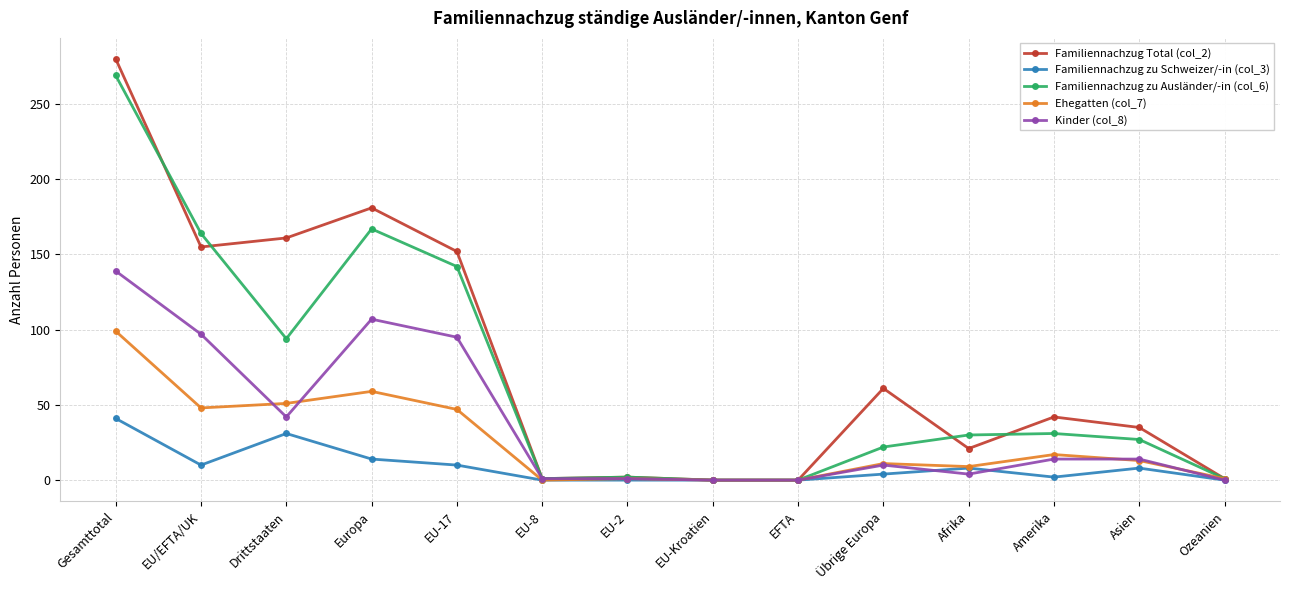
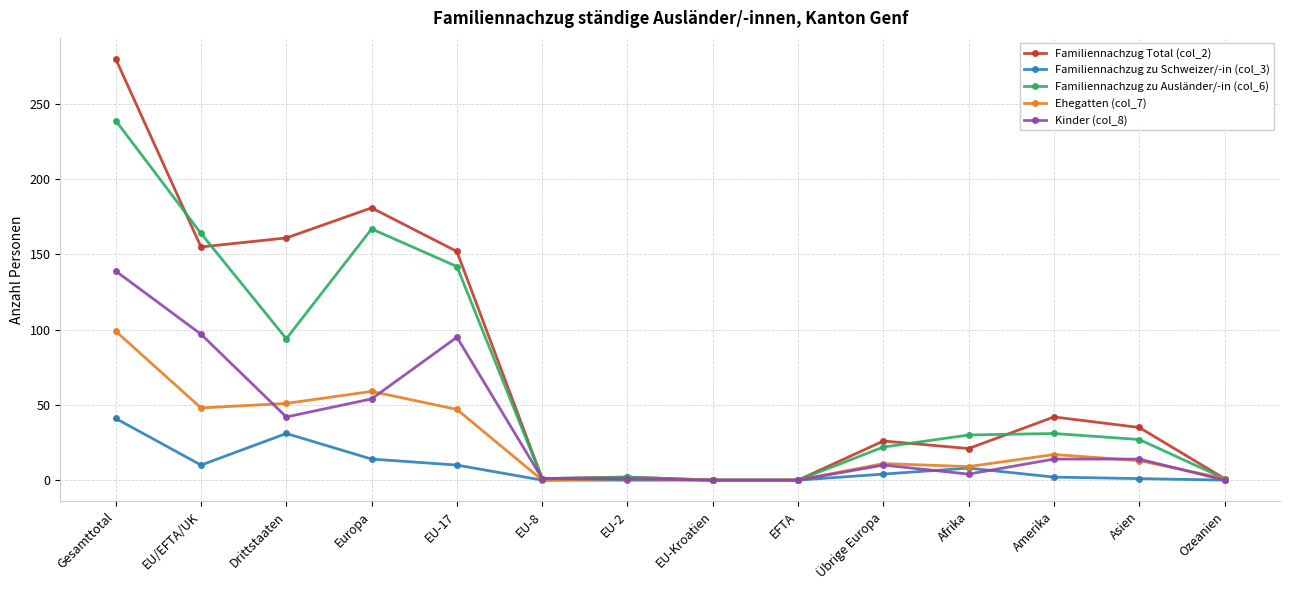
  {
    "Familiennachzug Total (col_2)": {
      "Gesamttotal": 280,
      "EU/EFTA/UK": 155,
      "Drittstaaten": 161,
      "Europa": 181,
      "EU-17": 152,
-     "Übrige Europa": 61,
+     "Übrige Europa": 26,
      "Afrika": 21,
      "Amerika": 42,
      "Asien": 35
    },
    "Familiennachzug zu Schweizer/-in (col_3)": {
      "Gesamttotal": 41,
      "EU/EFTA/UK": 10,
      "Drittstaaten": 31,
      "Europa": 14,
      "EU-17": 10,
      "Übrige Europa": 4,
      "Amerika": 2,
-     "Asien": 8
+     "Asien": 1
    },
    "Familiennachzug zu Ausländer/-in (col_6)": {
-     "Gesamttotal": 269,
+     "Gesamttotal": 239,
      "EU/EFTA/UK": 164,
      "Drittstaaten": 94,
      "Europa": 167,
      "EU-17": 142,
      "Übrige Europa": 22,
      "Afrika": 30,
      "Amerika": 31,
      "Asien": 27
    },
    "Ehegatten (col_7)": {
      "Gesamttotal": 99,
      "EU/EFTA/UK": 48,
      "Drittstaaten": 51,
      "Europa": 59,
      "EU-17": 47,
      "Amerika": 17
    },
    "Kinder (col_8)": {
      "Gesamttotal": 139,
      "EU/EFTA/UK": 97,
      "Drittstaaten": 42,
-     "Europa": 107,
+     "Europa": 54,
      "EU-17": 95,
      "Afrika": 4,
      "Amerika": 14
    }
  }
